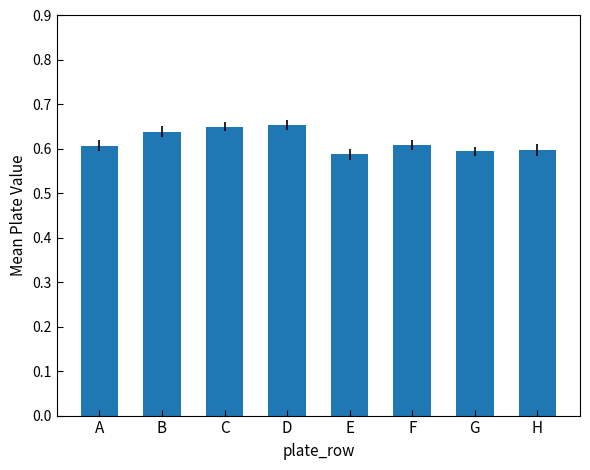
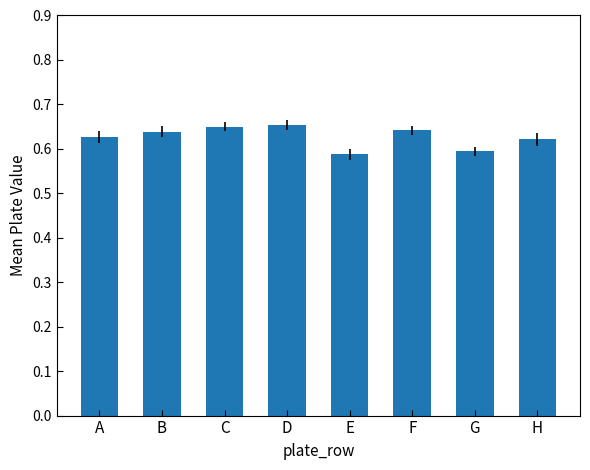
  {
-   "A": 0.61,
+   "A": 0.63,
    "B": 0.64,
    "C": 0.65,
    "D": 0.65,
    "E": 0.59,
-   "F": 0.61,
+   "F": 0.64,
    "G": 0.59,
-   "H": 0.60
+   "H": 0.62
  }
